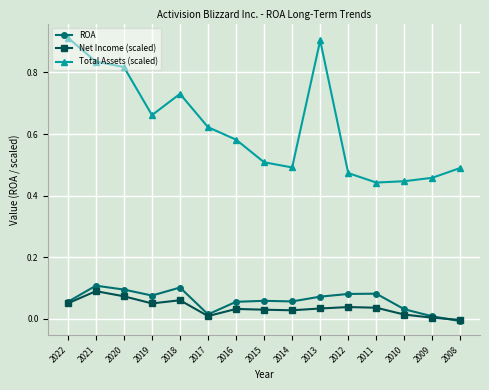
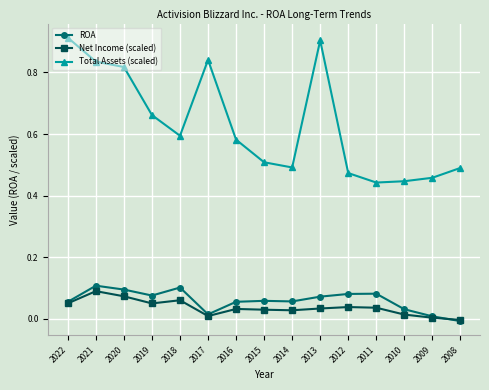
  {
    "Total Assets (scaled)": {
      "2019": 0.66,
-     "2018": 0.73,
-     "2017": 0.62,
+     "2018": 0.59,
+     "2017": 0.84,
      "2016": 0.58,
      "2015": 0.51,
      "2014": 0.49,
      "2013": 0.90,
      "2012": 0.47,
      "2011": 0.44,
      "2010": 0.45,
      "2009": 0.46,
      "2008": 0.49
    }
  }
